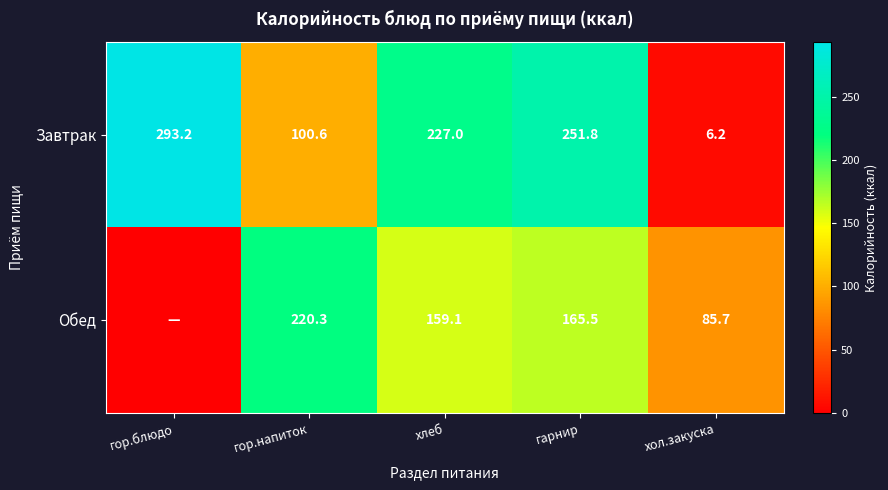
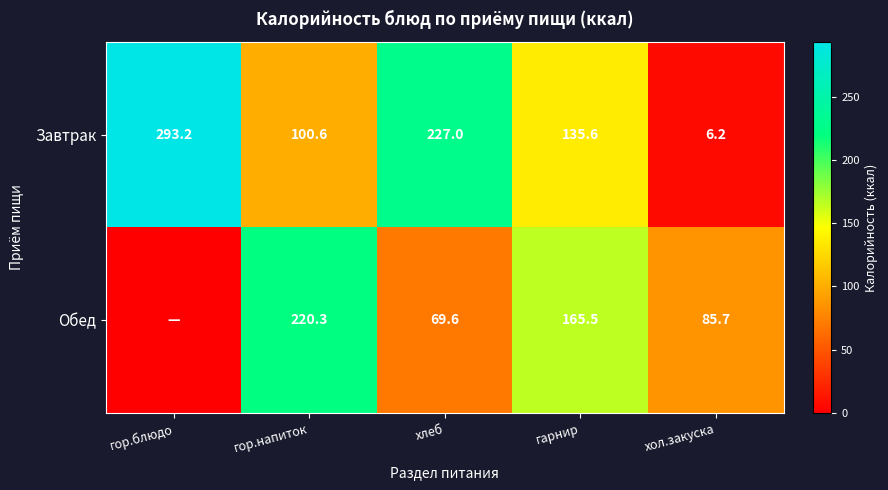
  {
    "Завтрак": {
      "гор.блюдо": 293.2,
      "гор.напиток": 100.6,
      "хлеб": 227.0,
-     "гарнир": 251.8,
+     "гарнир": 135.6,
      "хол.закуска": 6.2
    },
    "Обед": {
      "гор.напиток": 220.3,
-     "хлеб": 159.1,
+     "хлеб": 69.6,
      "гарнир": 165.5,
      "хол.закуска": 85.7
    }
  }
